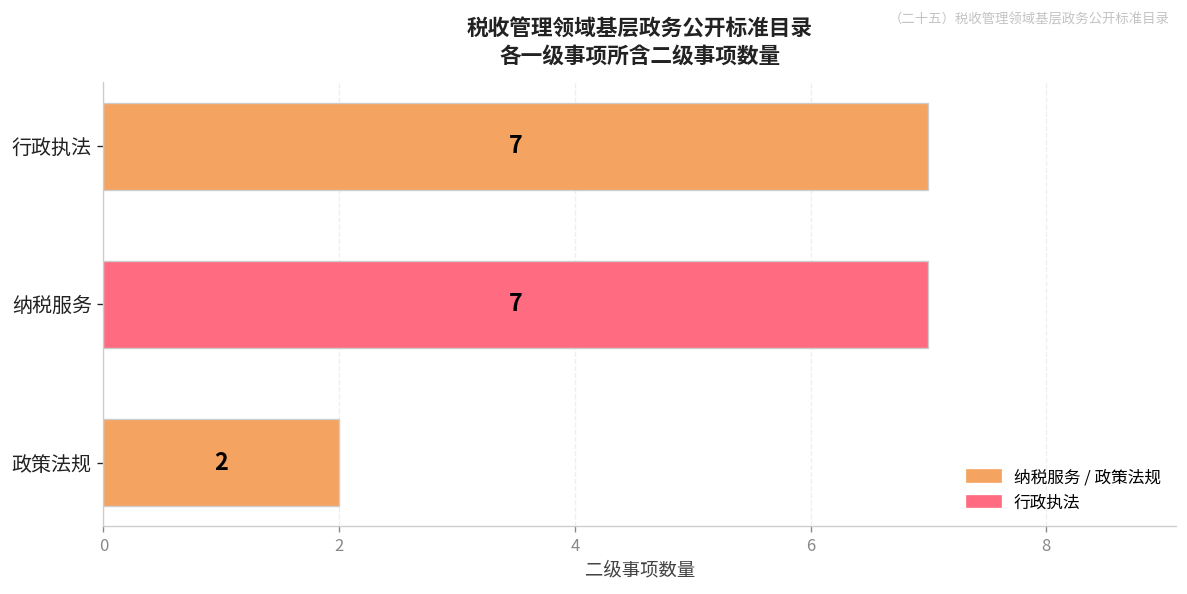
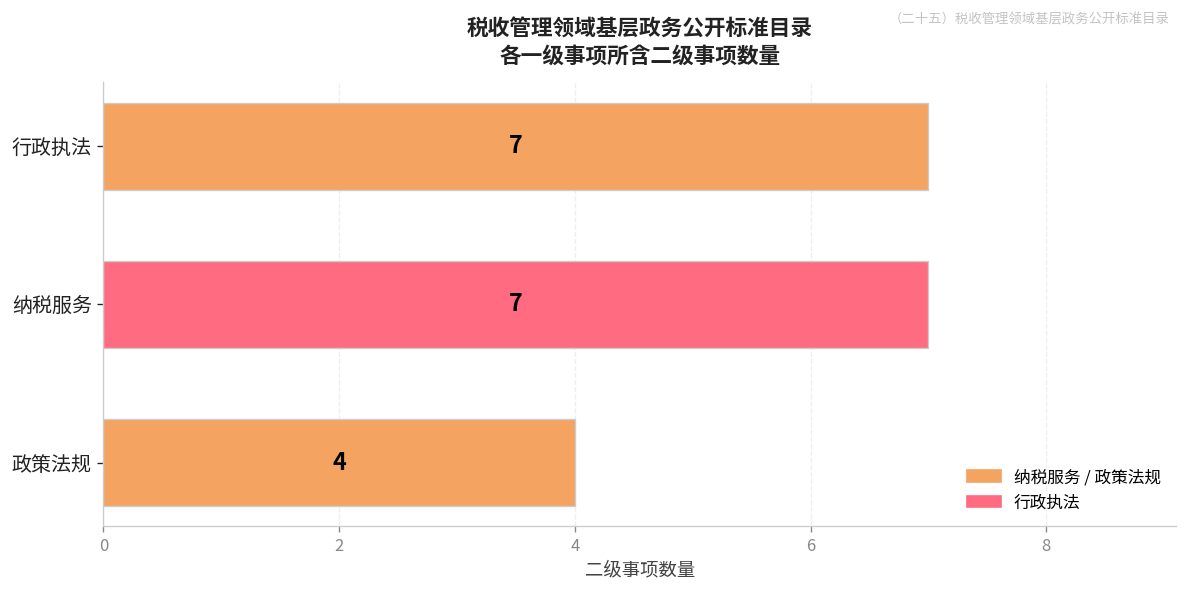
  {
    "行政执法": 7,
    "纳税服务": 7,
-   "政策法规": 2
+   "政策法规": 4
  }
